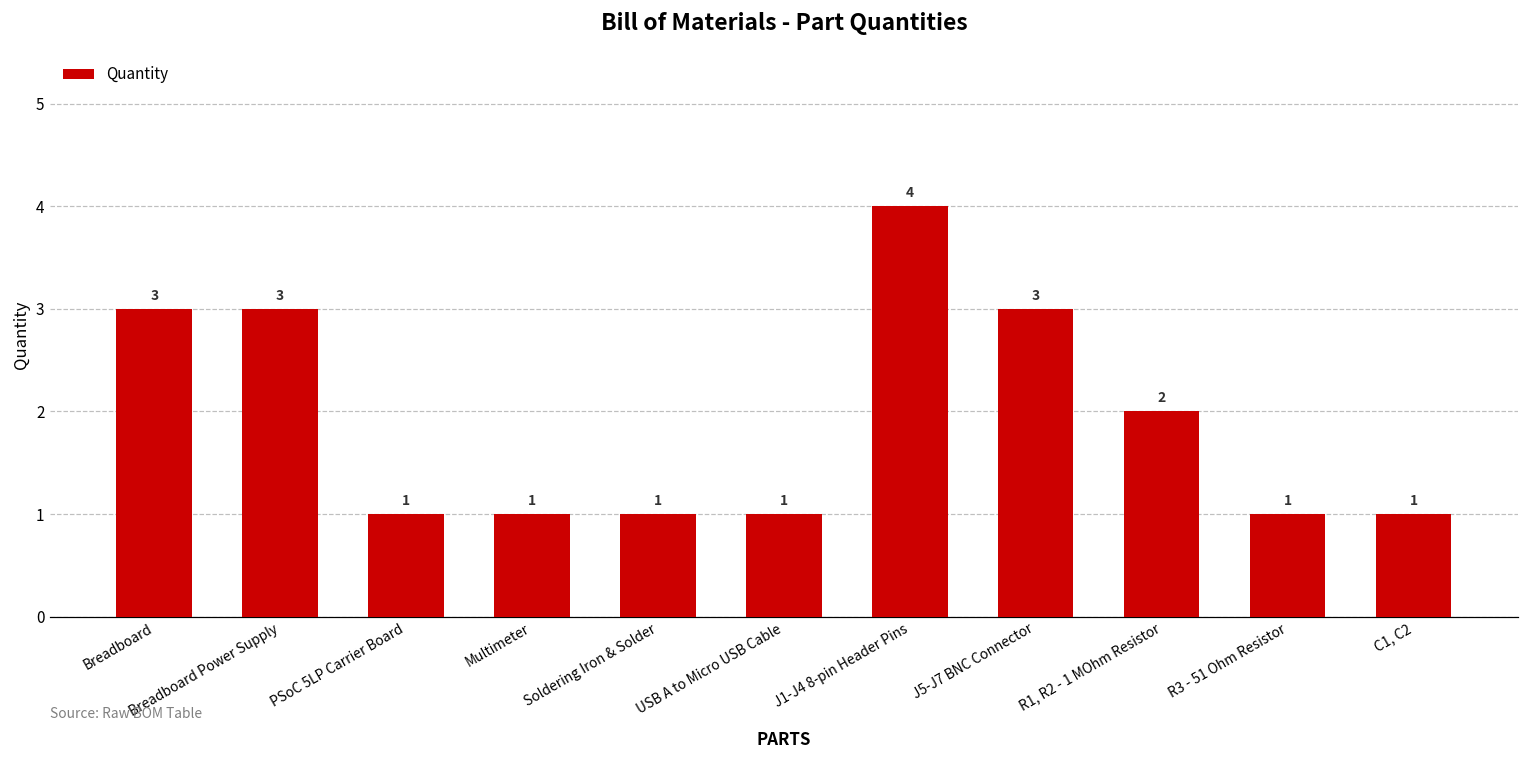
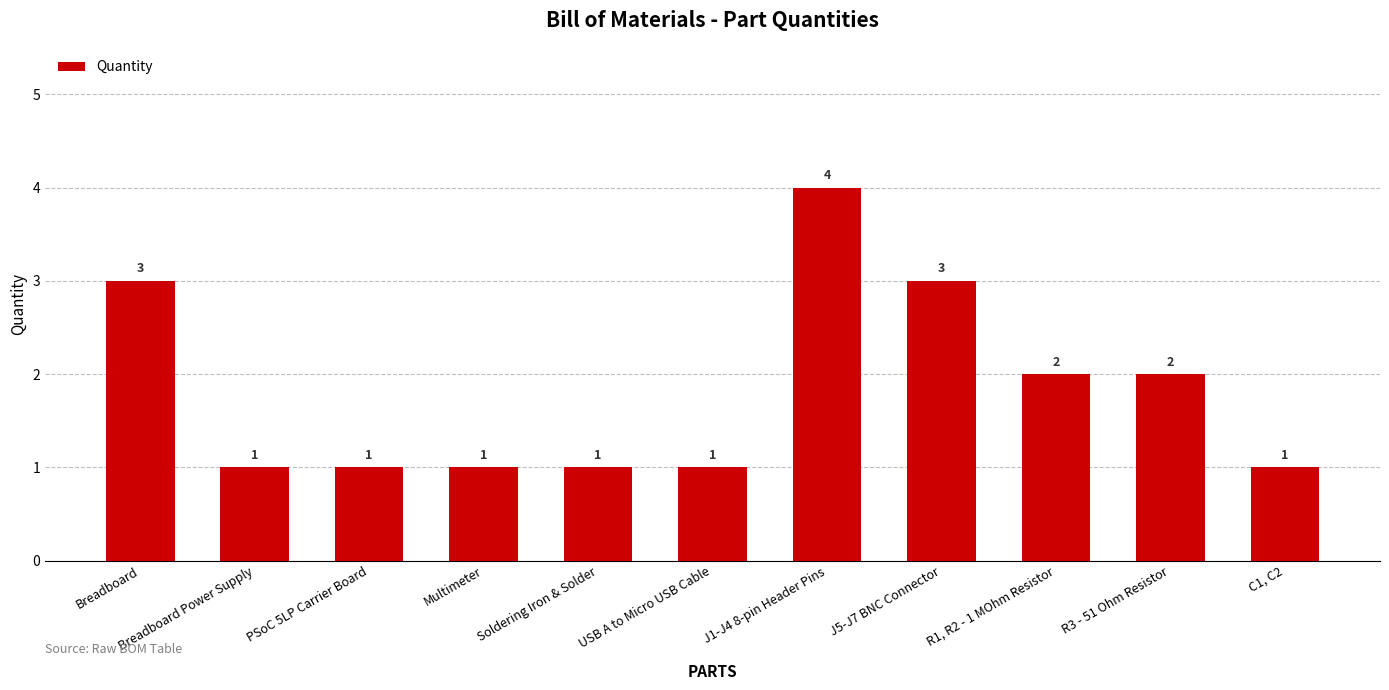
  {
    "Breadboard": 3,
-   "Breadboard Power Supply": 3,
+   "Breadboard Power Supply": 1,
    "PSoC 5LP Carrier Board": 1,
    "Multimeter": 1,
    "Soldering Iron & Solder": 1,
    "USB A to Micro USB Cable": 1,
    "J1-J4 8-pin Header Pins": 4,
    "J5-J7 BNC Connector": 3,
    "R1, R2 - 1 MOhm Resistor": 2,
-   "R3 - 51 Ohm Resistor": 1,
+   "R3 - 51 Ohm Resistor": 2,
    "C1, C2": 1
  }
